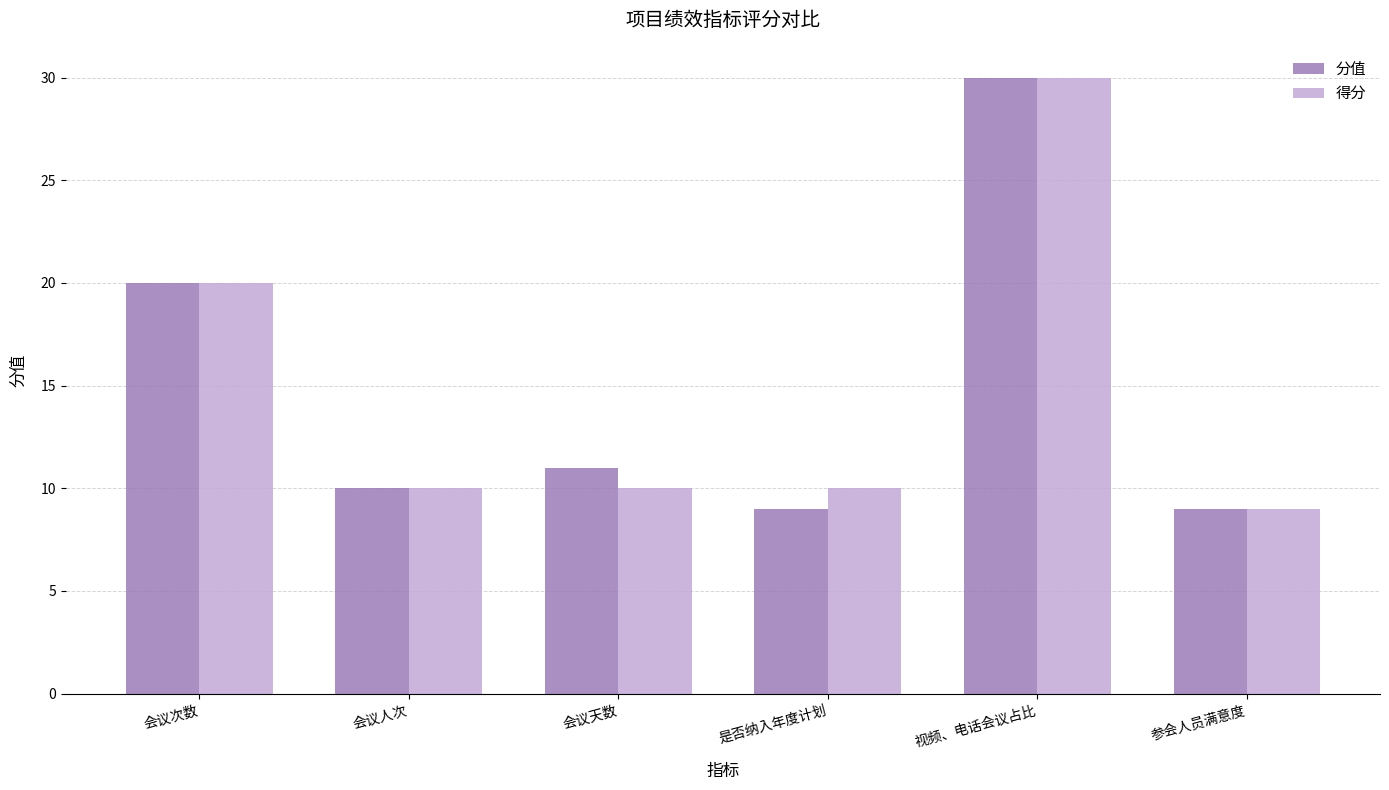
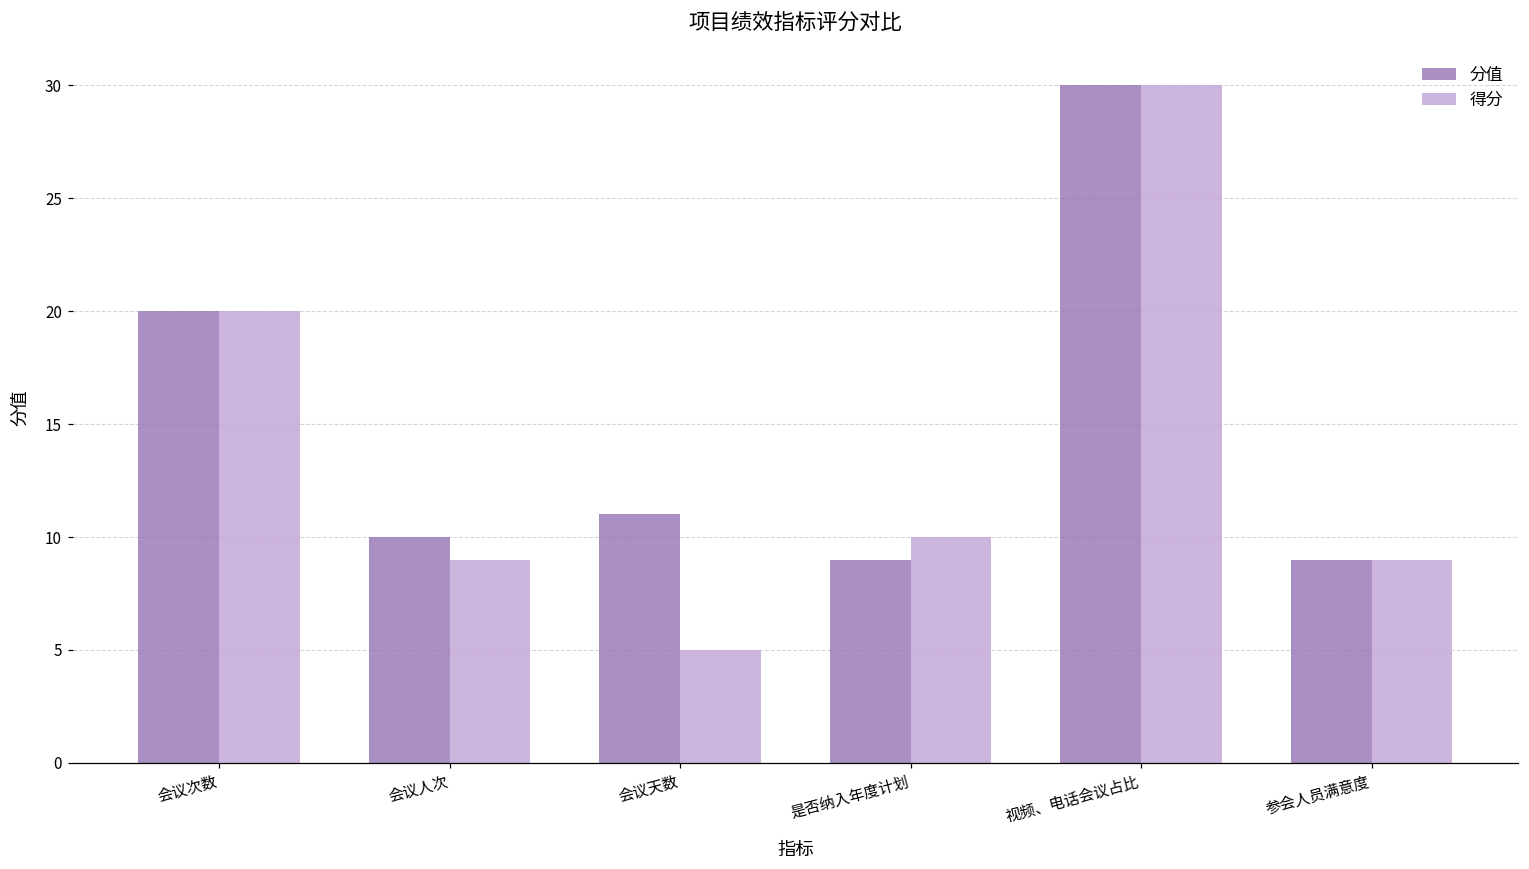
  {
    "分值": {
      "会议次数": 20,
      "会议人次": 10,
      "会议天数": 11,
      "是否纳入年度计划": 9,
      "视频、电话会议占比": 30,
      "参会人员满意度": 9
    },
    "得分": {
      "会议次数": 20,
-     "会议人次": 10,
-     "会议天数": 10,
+     "会议人次": 9,
+     "会议天数": 5,
      "是否纳入年度计划": 10,
      "视频、电话会议占比": 30,
      "参会人员满意度": 9
    }
  }
